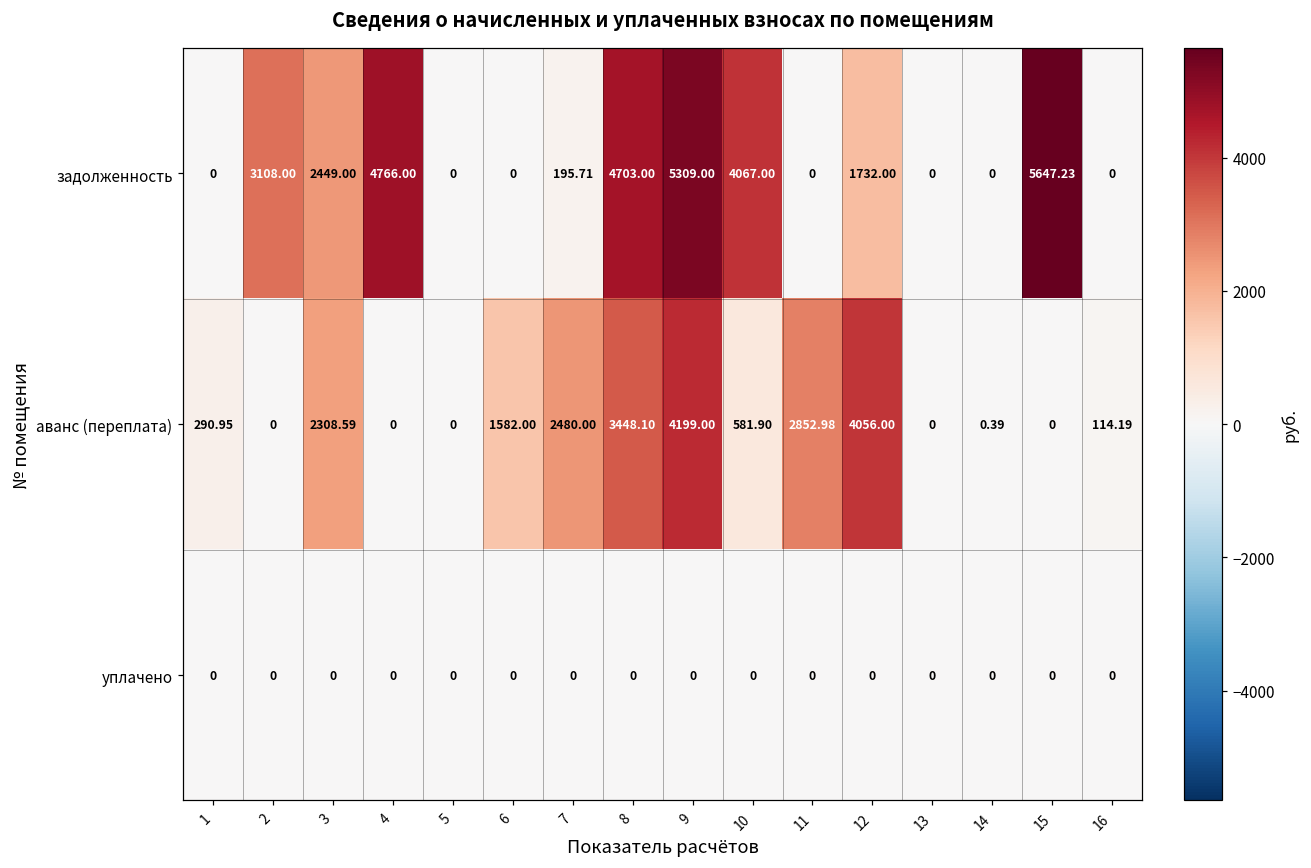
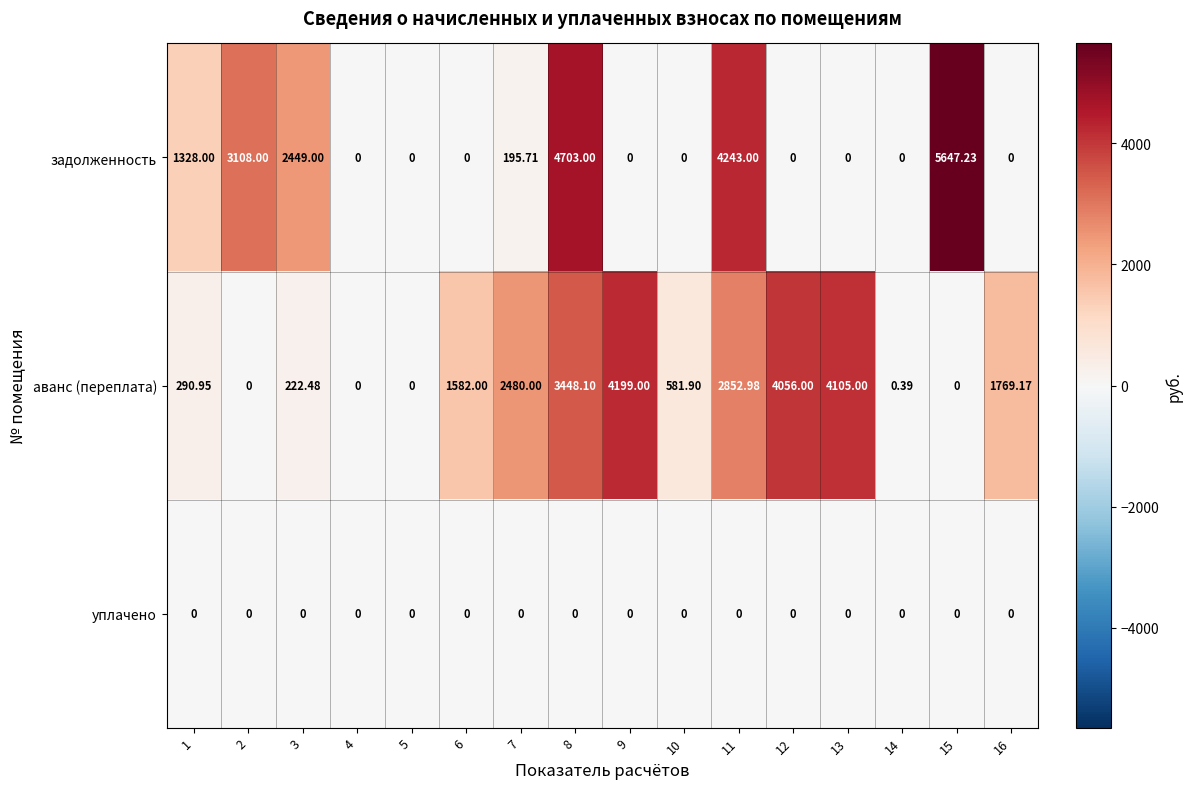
  {
    "задолженность": {
-     "1": 0,
+     "1": 1328.00,
      "2": 3108.00,
      "3": 2449.00,
-     "4": 4766.00,
+     "4": 0,
      "5": 0,
      "6": 0,
      "7": 195.71,
      "8": 4703.00,
-     "9": 5309.00,
-     "10": 4067.00,
-     "11": 0,
-     "12": 1732.00,
+     "9": 0,
+     "10": 0,
+     "11": 4243.00,
+     "12": 0,
      "13": 0,
      "14": 0,
      "15": 5647.23,
      "16": 0
    },
    "аванс (переплата)": {
      "1": 290.95,
      "2": 0,
-     "3": 2308.59,
+     "3": 222.48,
      "4": 0,
      "5": 0,
      "6": 1582.00,
      "7": 2480.00,
      "8": 3448.10,
      "9": 4199.00,
      "10": 581.90,
      "11": 2852.98,
      "12": 4056.00,
-     "13": 0,
+     "13": 4105.00,
      "14": 0.39,
      "15": 0,
-     "16": 114.19
+     "16": 1769.17
    },
    "уплачено": {
      "1": 0,
      "2": 0,
      "3": 0,
      "4": 0,
      "5": 0,
      "6": 0,
      "7": 0,
      "8": 0,
      "9": 0,
      "10": 0,
      "11": 0,
      "12": 0,
      "13": 0,
      "14": 0,
      "15": 0,
      "16": 0
    }
  }
